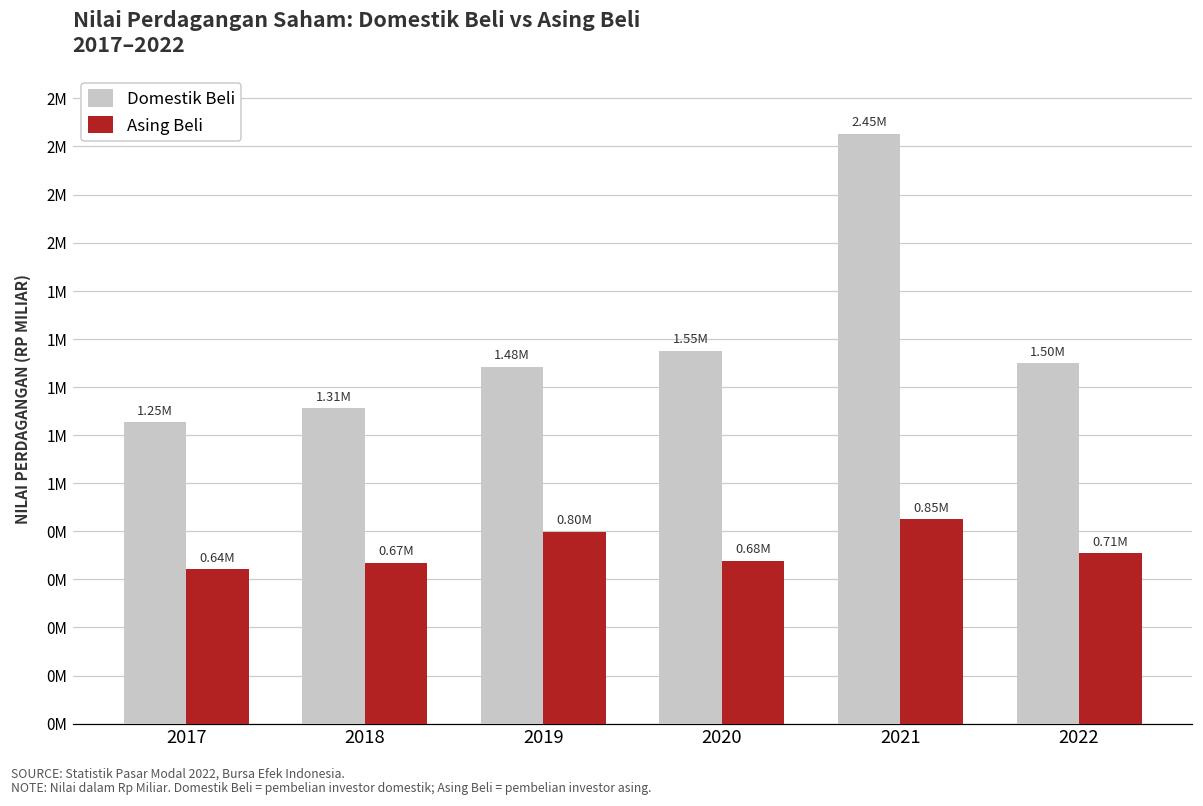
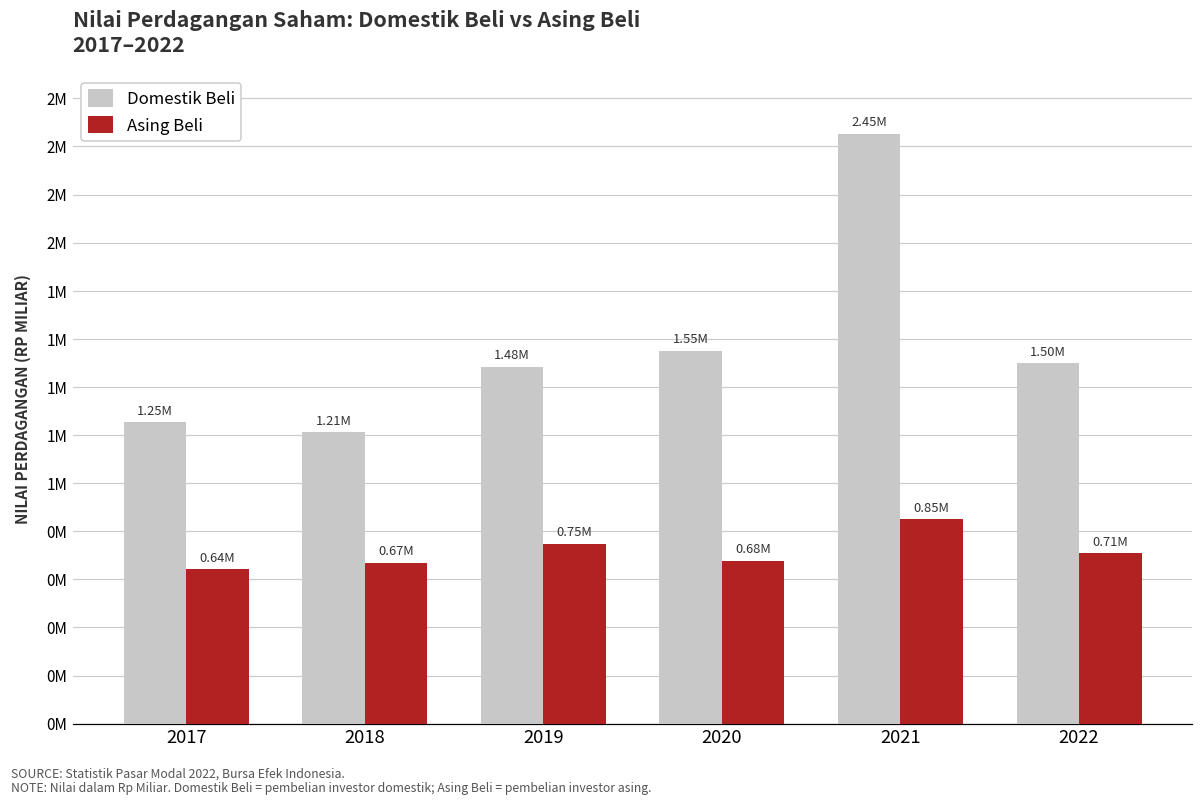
  {
    "Domestik Beli": {
      "2017": "1.25M",
-     "2018": "1.31M",
+     "2018": "1.21M",
      "2019": "1.48M",
      "2020": "1.55M",
      "2021": "2.45M",
      "2022": "1.50M"
    },
    "Asing Beli": {
      "2017": "0.64M",
      "2018": "0.67M",
-     "2019": "0.80M",
+     "2019": "0.75M",
      "2020": "0.68M",
      "2021": "0.85M",
      "2022": "0.71M"
    }
  }
